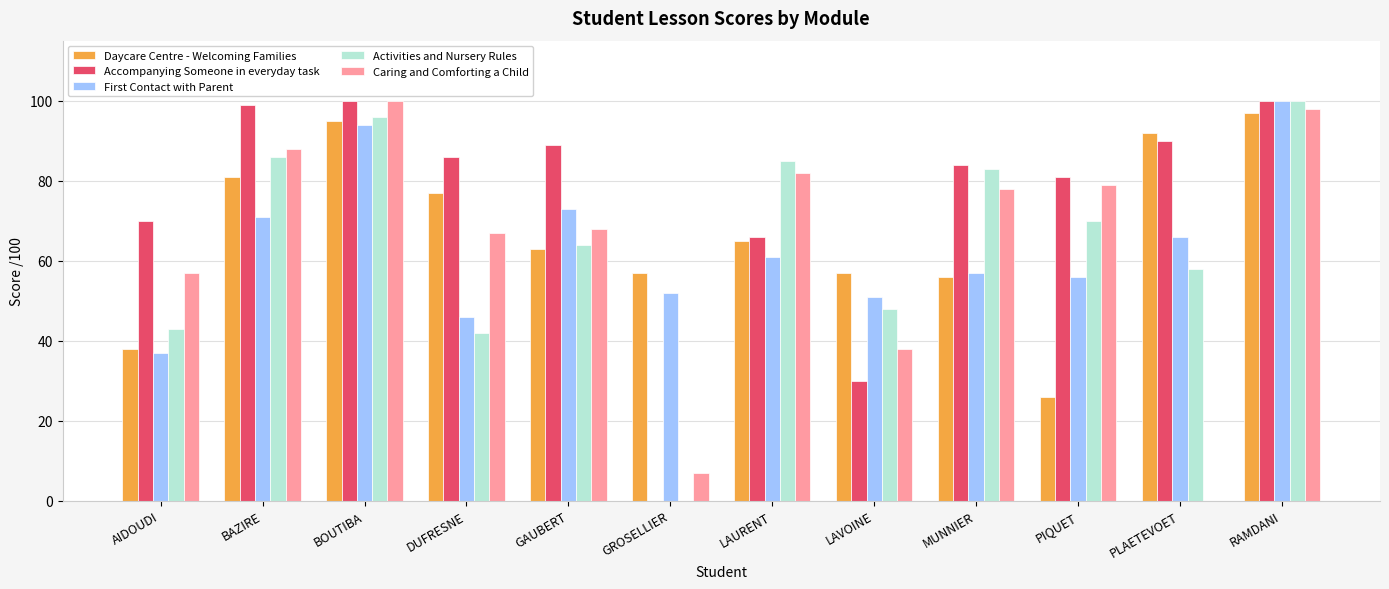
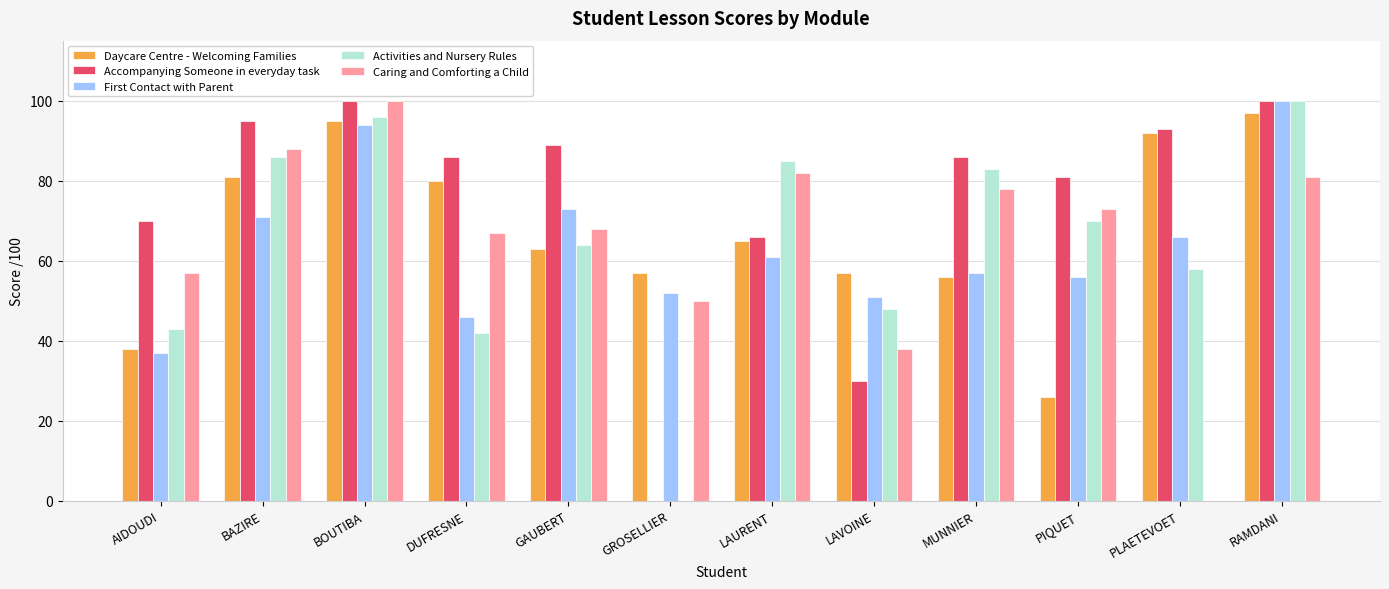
  {
    "Daycare Centre - Welcoming Families": {
      "AIDOUDI": 38,
      "BAZIRE": 81,
      "BOUTIBA": 95,
-     "DUFRESNE": 77,
+     "DUFRESNE": 80,
      "GAUBERT": 63,
      "GROSELLIER": 57,
      "LAURENT": 65,
      "LAVOINE": 57,
      "MUNNIER": 56,
      "PIQUET": 26,
      "PLAETEVOET": 92,
      "RAMDANI": 97
    },
    "Accompanying Someone in everyday task": {
      "AIDOUDI": 70,
-     "BAZIRE": 99,
+     "BAZIRE": 95,
      "BOUTIBA": 100,
      "DUFRESNE": 86,
      "GAUBERT": 89,
      "GROSELLIER": 0,
      "LAURENT": 66,
      "LAVOINE": 30,
-     "MUNNIER": 84,
+     "MUNNIER": 86,
      "PIQUET": 81,
-     "PLAETEVOET": 90,
+     "PLAETEVOET": 93,
      "RAMDANI": 100
    },
    "Caring and Comforting a Child": {
      "AIDOUDI": 57,
      "BAZIRE": 88,
      "BOUTIBA": 100,
      "DUFRESNE": 67,
      "GAUBERT": 68,
-     "GROSELLIER": 7,
+     "GROSELLIER": 50,
      "LAURENT": 82,
      "LAVOINE": 38,
      "MUNNIER": 78,
-     "PIQUET": 79,
+     "PIQUET": 73,
      "PLAETEVOET": 0,
-     "RAMDANI": 98
+     "RAMDANI": 81
    }
  }
